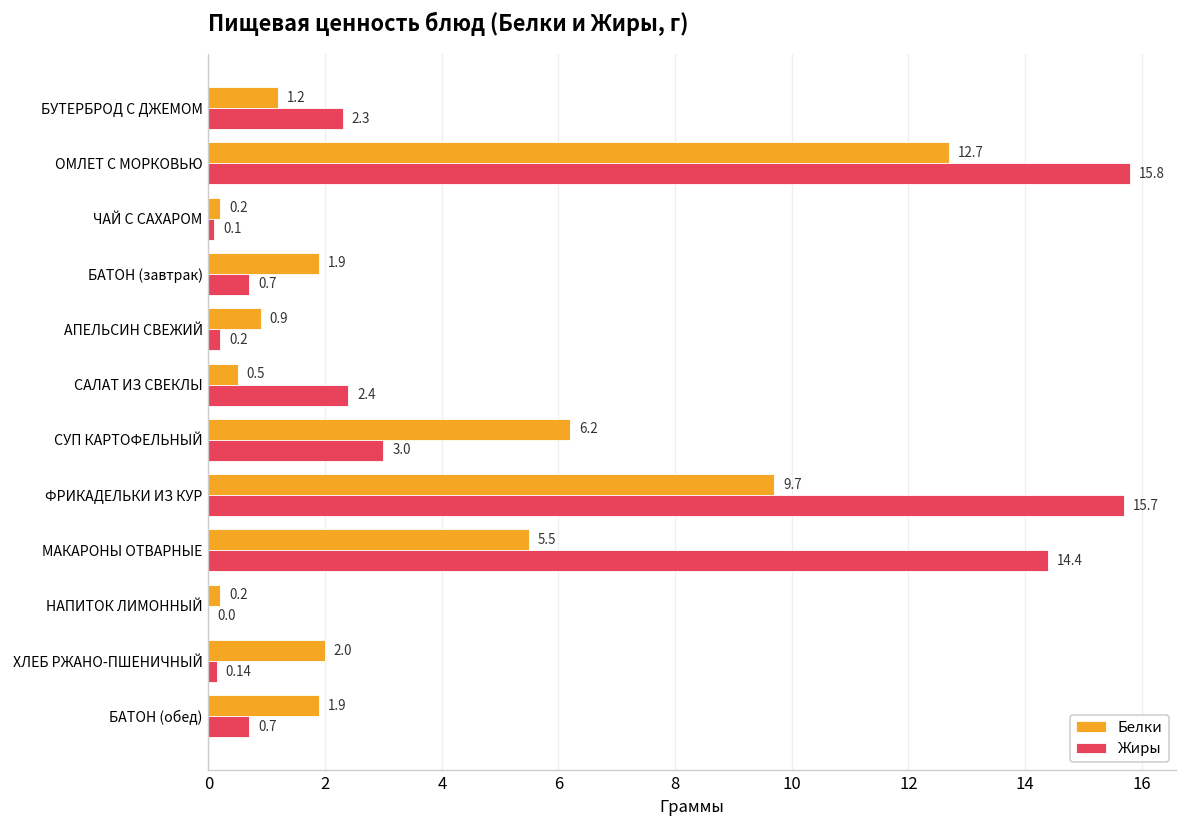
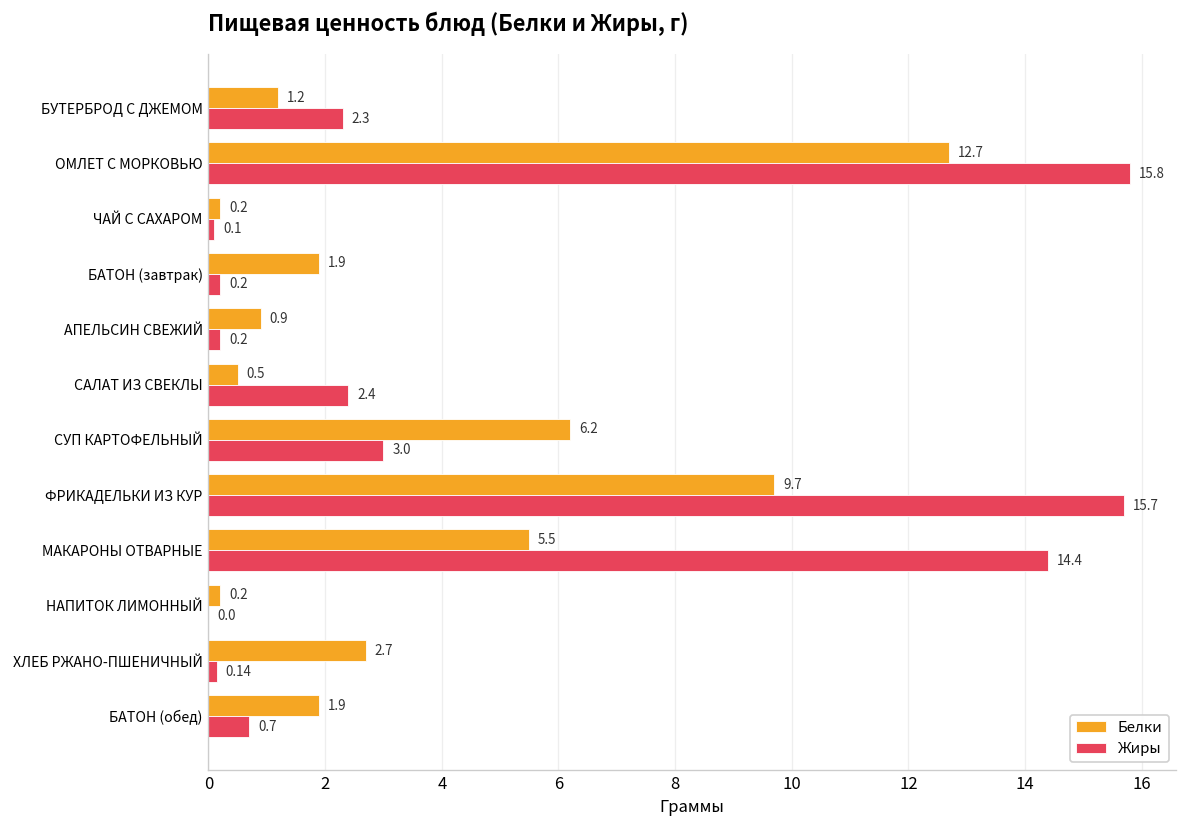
  {
    "Белки": {
      "БУТЕРБРОД С ДЖЕМОМ": 1.2,
      "ОМЛЕТ С МОРКОВЬЮ": 12.7,
      "ЧАЙ С САХАРОМ": 0.2,
      "БАТОН (завтрак)": 1.9,
      "АПЕЛЬСИН СВЕЖИЙ": 0.9,
      "САЛАТ ИЗ СВЕКЛЫ": 0.5,
      "СУП КАРТОФЕЛЬНЫЙ": 6.2,
      "ФРИКАДЕЛЬКИ ИЗ КУР": 9.7,
      "МАКАРОНЫ ОТВАРНЫЕ": 5.5,
      "НАПИТОК ЛИМОННЫЙ": 0.2,
-     "ХЛЕБ РЖАНО-ПШЕНИЧНЫЙ": 2.0,
+     "ХЛЕБ РЖАНО-ПШЕНИЧНЫЙ": 2.7,
      "БАТОН (обед)": 1.9
    },
    "Жиры": {
      "БУТЕРБРОД С ДЖЕМОМ": 2.3,
      "ОМЛЕТ С МОРКОВЬЮ": 15.8,
      "ЧАЙ С САХАРОМ": 0.1,
-     "БАТОН (завтрак)": 0.7,
+     "БАТОН (завтрак)": 0.2,
      "АПЕЛЬСИН СВЕЖИЙ": 0.2,
      "САЛАТ ИЗ СВЕКЛЫ": 2.4,
      "СУП КАРТОФЕЛЬНЫЙ": 3.0,
      "ФРИКАДЕЛЬКИ ИЗ КУР": 15.7,
      "МАКАРОНЫ ОТВАРНЫЕ": 14.4,
      "НАПИТОК ЛИМОННЫЙ": 0.0,
      "ХЛЕБ РЖАНО-ПШЕНИЧНЫЙ": 0.14,
      "БАТОН (обед)": 0.7
    }
  }
